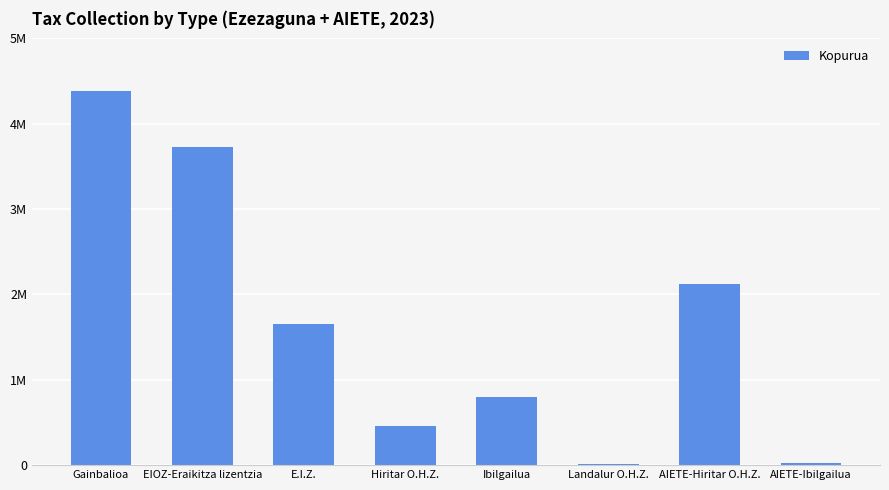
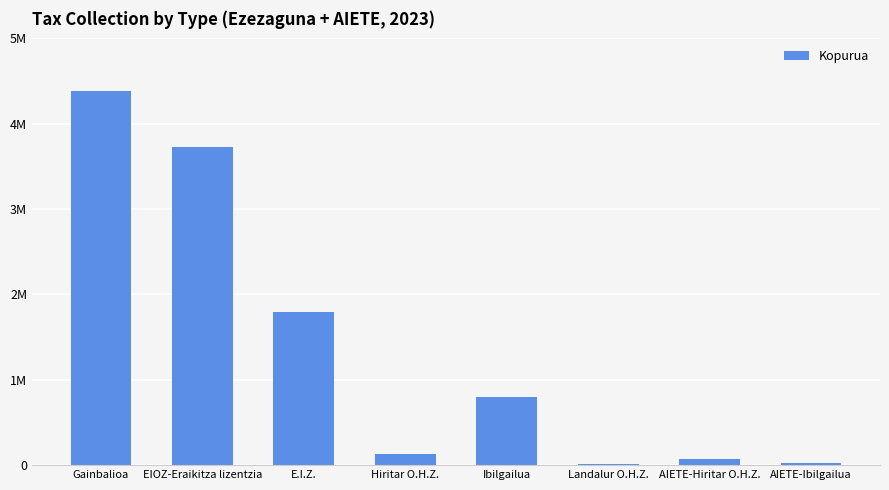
  {
    "Gainbalioa": 4400000,
    "EIOZ-Eraikitza lizentzia": 3700000,
-   "E.I.Z.": 1600000,
-   "Hiritar O.H.Z.": 500000,
+   "E.I.Z.": 1800000,
+   "Hiritar O.H.Z.": 100000,
    "Ibilgailua": 800000,
-   "AIETE-Hiritar O.H.Z.": 2100000
+   "AIETE-Hiritar O.H.Z.": 100000
  }
